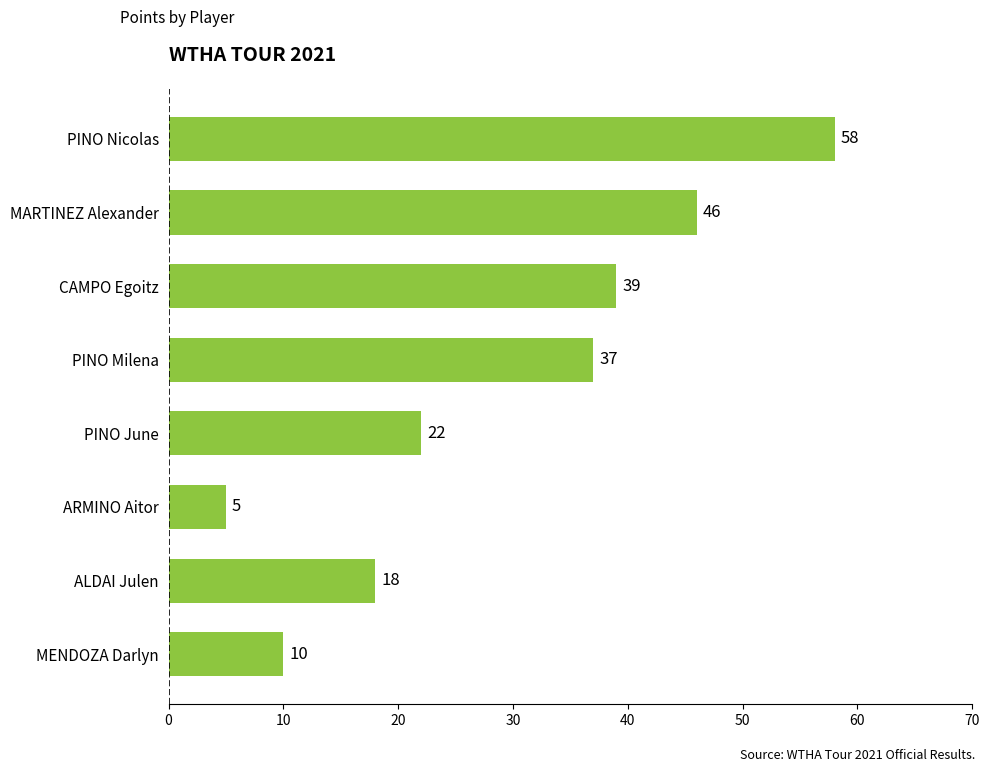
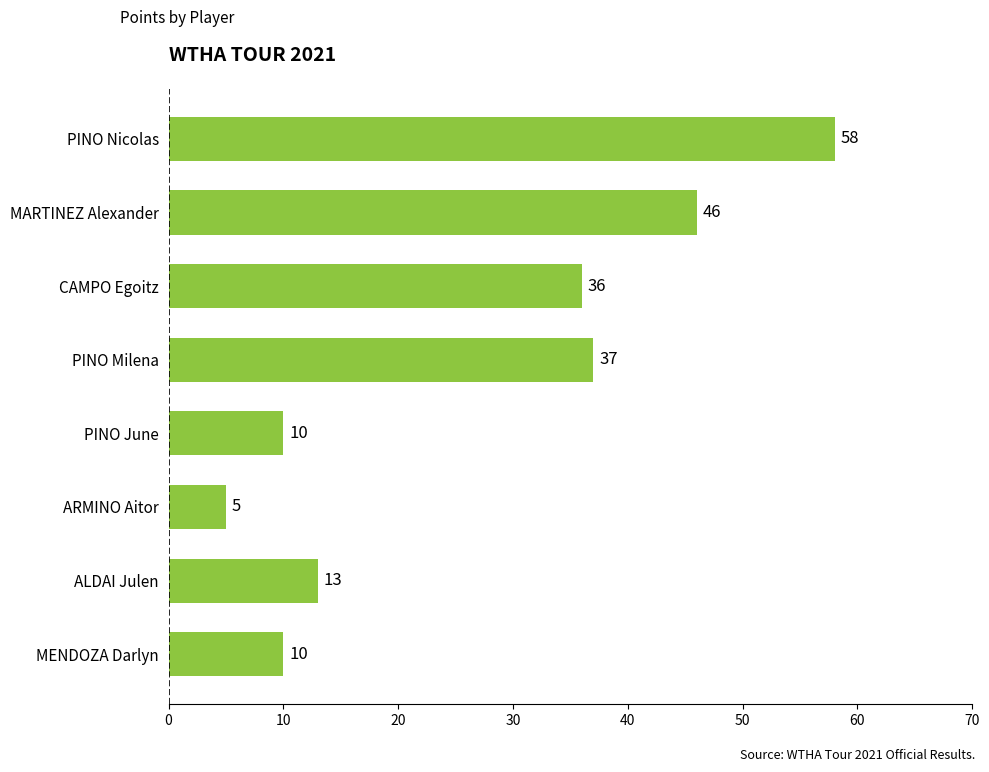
  {
    "PINO Nicolas": 58,
    "MARTINEZ Alexander": 46,
-   "CAMPO Egoitz": 39,
+   "CAMPO Egoitz": 36,
    "PINO Milena": 37,
-   "PINO June": 22,
+   "PINO June": 10,
    "ARMINO Aitor": 5,
-   "ALDAI Julen": 18,
+   "ALDAI Julen": 13,
    "MENDOZA Darlyn": 10
  }
